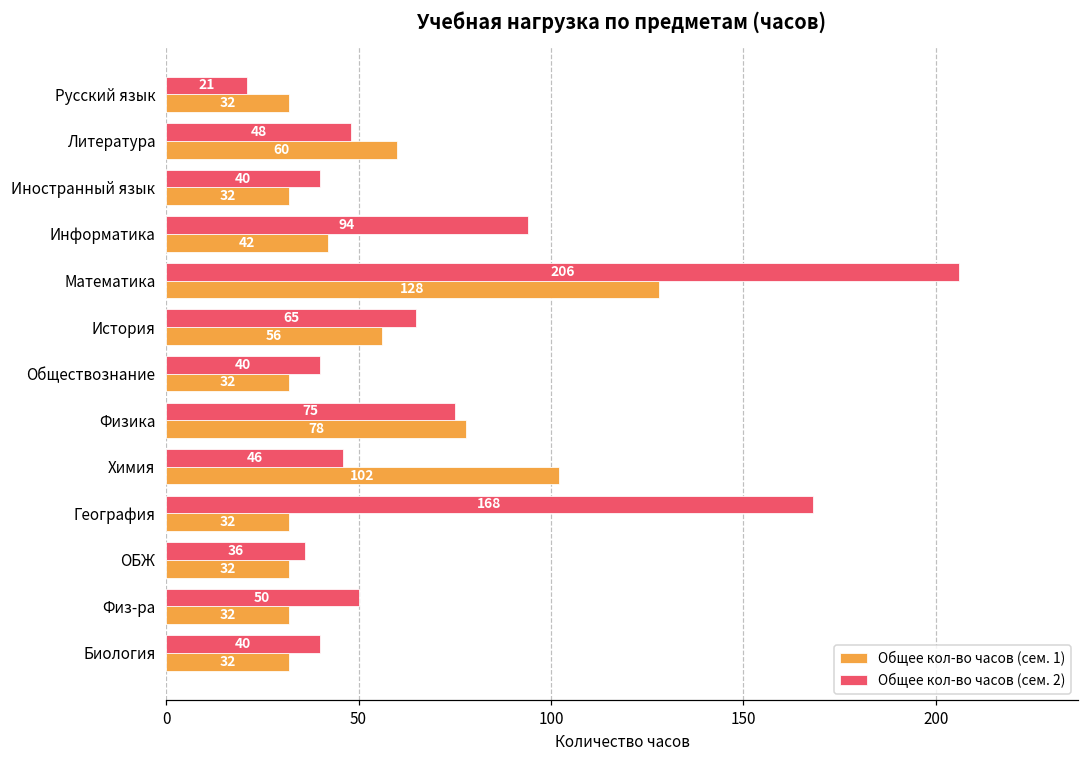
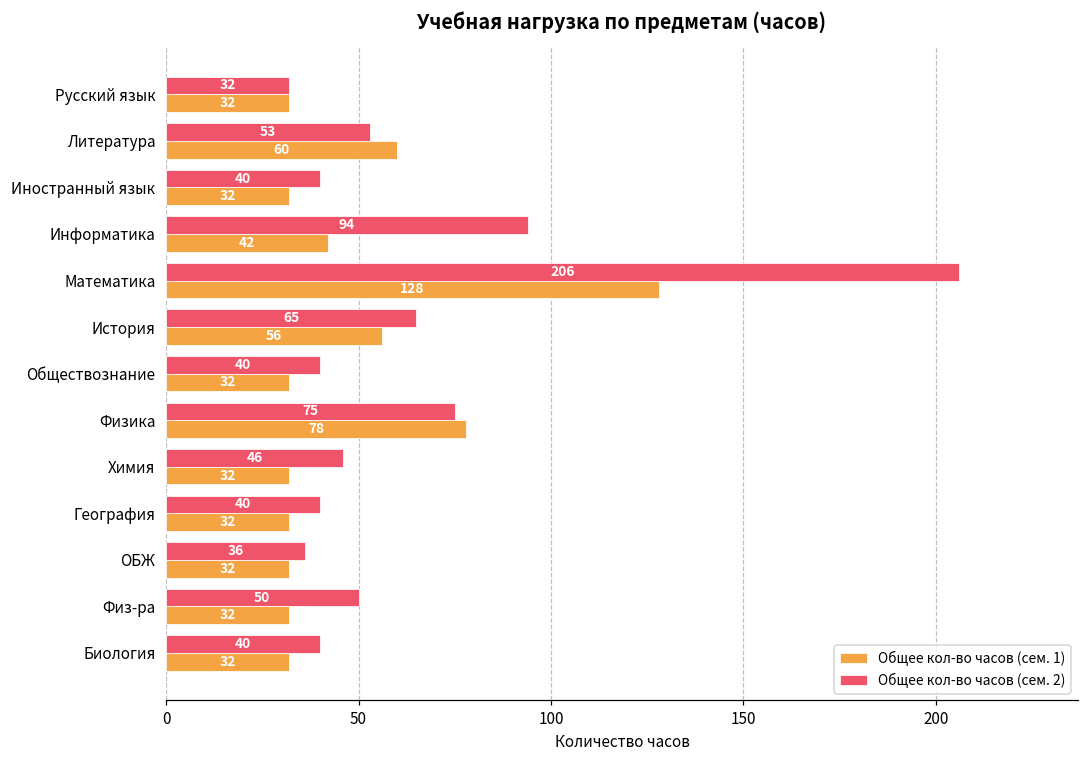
  {
    "Общее кол-во часов (сем. 1)": {
      "Русский язык": 32,
      "Литература": 60,
      "Иностранный язык": 32,
      "Информатика": 42,
      "Математика": 128,
      "История": 56,
      "Обществознание": 32,
      "Физика": 78,
-     "Химия": 102,
+     "Химия": 32,
      "География": 32,
      "ОБЖ": 32,
      "Физ-ра": 32,
      "Биология": 32
    },
    "Общее кол-во часов (сем. 2)": {
-     "Русский язык": 21,
-     "Литература": 48,
+     "Русский язык": 32,
+     "Литература": 53,
      "Иностранный язык": 40,
      "Информатика": 94,
      "Математика": 206,
      "История": 65,
      "Обществознание": 40,
      "Физика": 75,
      "Химия": 46,
-     "География": 168,
+     "География": 40,
      "ОБЖ": 36,
      "Физ-ра": 50,
      "Биология": 40
    }
  }
